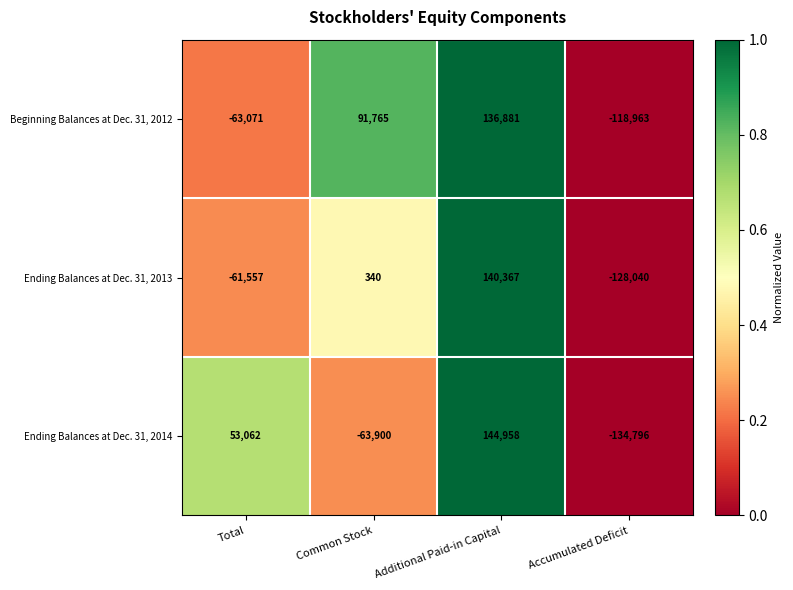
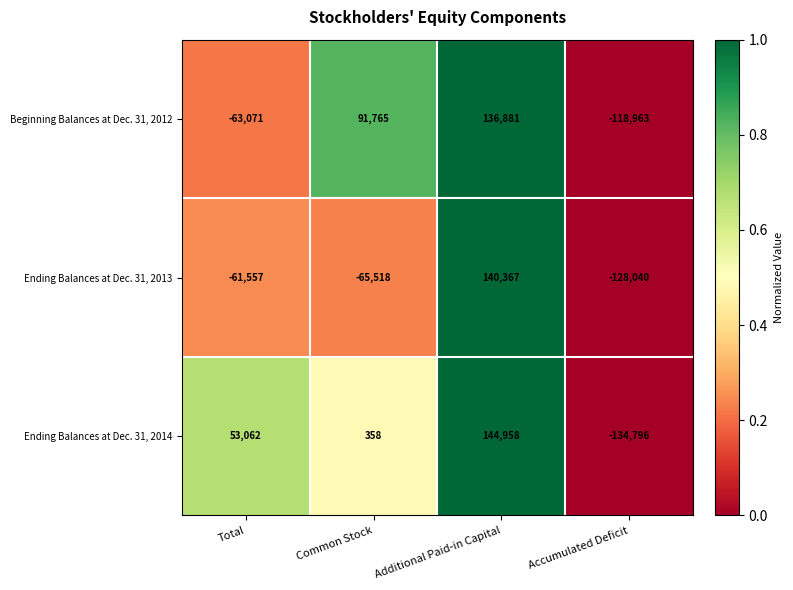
  {
    "Beginning Balances at Dec. 31, 2012": {
      "Total": "-63,071",
      "Common Stock": "91,765",
      "Additional Paid-in Capital": "136,881",
      "Accumulated Deficit": "-118,963"
    },
    "Ending Balances at Dec. 31, 2013": {
      "Total": "-61,557",
-     "Common Stock": "340",
+     "Common Stock": "-65,518",
      "Additional Paid-in Capital": "140,367",
      "Accumulated Deficit": "-128,040"
    },
    "Ending Balances at Dec. 31, 2014": {
      "Total": "53,062",
-     "Common Stock": "-63,900",
+     "Common Stock": "358",
      "Additional Paid-in Capital": "144,958",
      "Accumulated Deficit": "-134,796"
    }
  }
